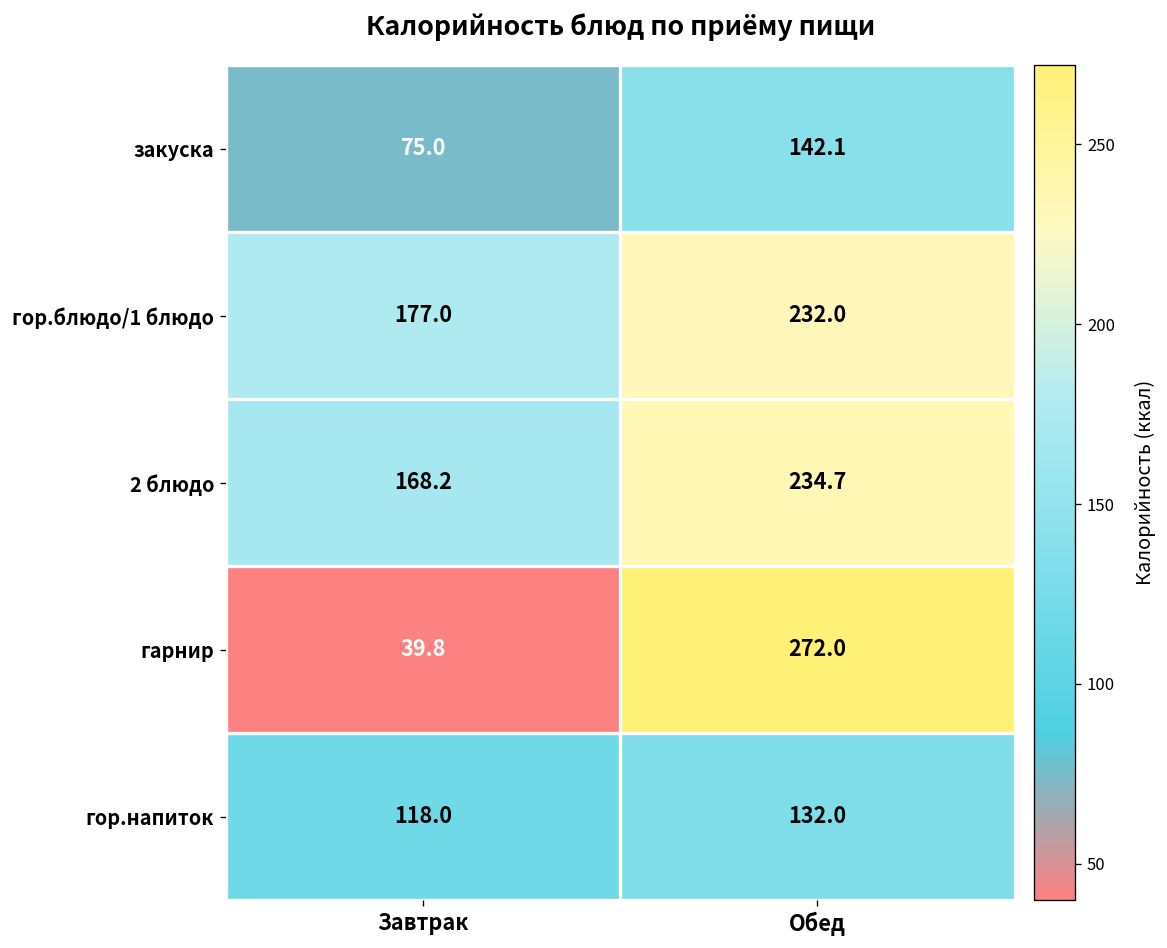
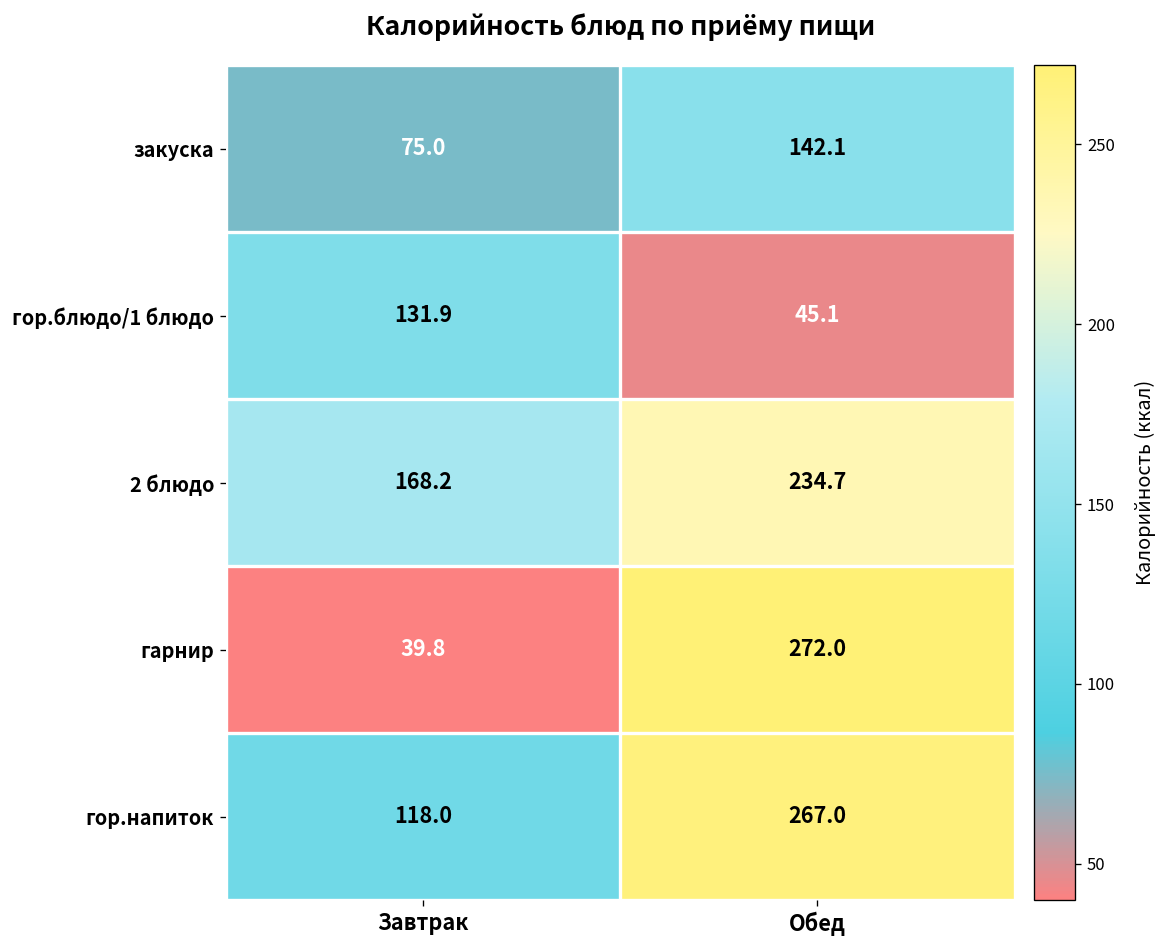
  {
    "закуска": {
      "Завтрак": 75.0,
      "Обед": 142.1
    },
    "гор.блюдо/1 блюдо": {
-     "Завтрак": 177.0,
-     "Обед": 232.0
+     "Завтрак": 131.9,
+     "Обед": 45.1
    },
    "2 блюдо": {
      "Завтрак": 168.2,
      "Обед": 234.7
    },
    "гарнир": {
      "Завтрак": 39.8,
      "Обед": 272.0
    },
    "гор.напиток": {
      "Завтрак": 118.0,
-     "Обед": 132.0
+     "Обед": 267.0
    }
  }
